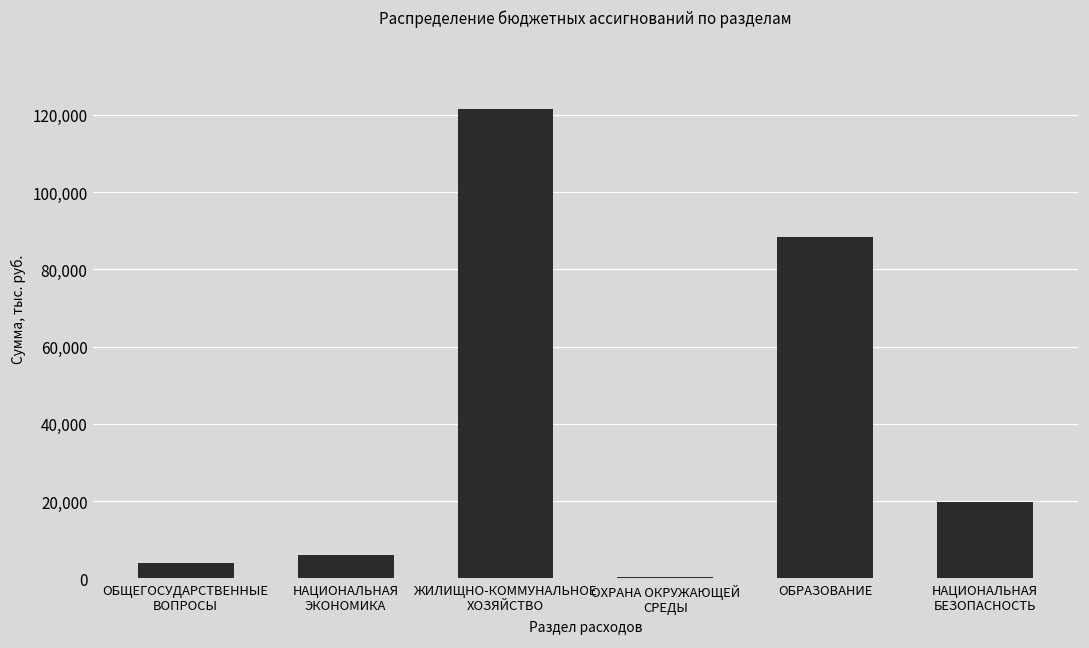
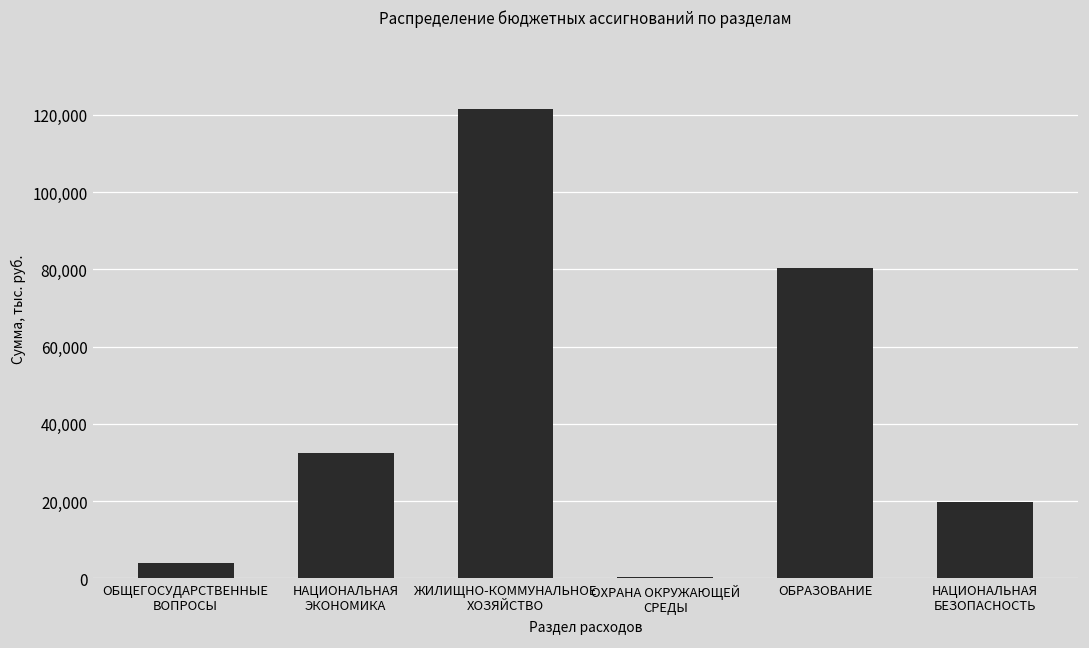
  {
    "ОБЩЕГОСУДАРСТВЕННЫЕ ВОПРОСЫ": "4,000",
-   "НАЦИОНАЛЬНАЯ ЭКОНОМИКА": "6,000",
+   "НАЦИОНАЛЬНАЯ ЭКОНОМИКА": "32,000",
    "ЖИЛИЩНО-КОММУНАЛЬНОЕ ХОЗЯЙСТВО": "122,000",
-   "ОБРАЗОВАНИЕ": "88,000",
+   "ОБРАЗОВАНИЕ": "80,000",
    "НАЦИОНАЛЬНАЯ БЕЗОПАСНОСТЬ": "20,000"
  }
